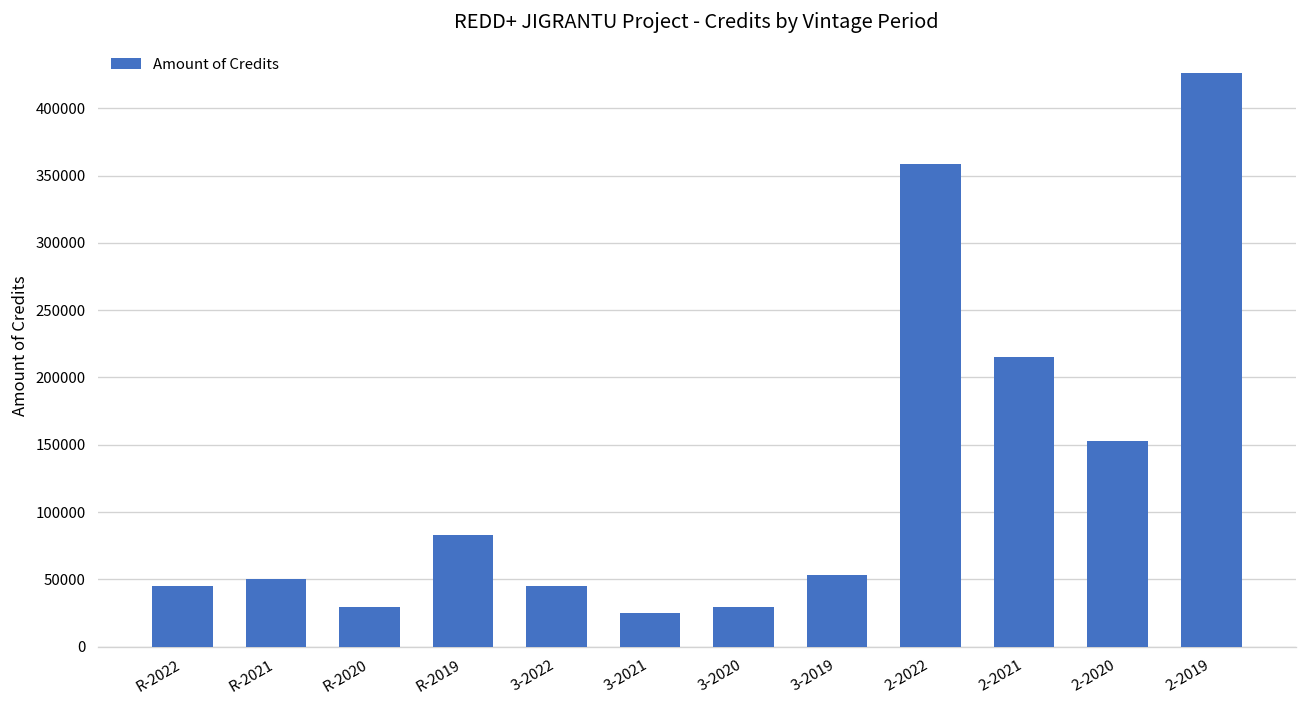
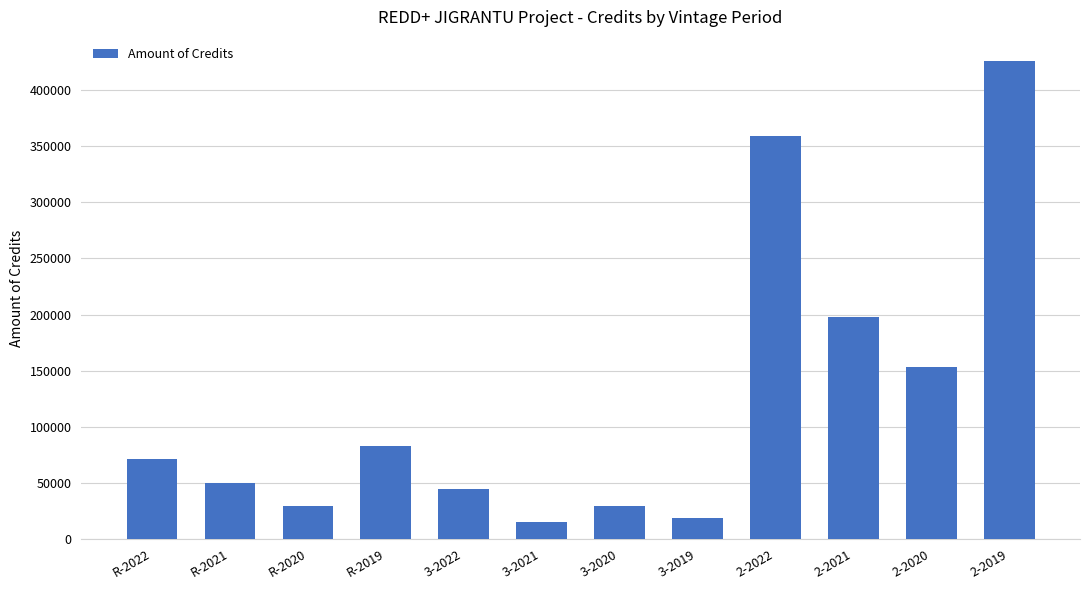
  {
-   "R-2022": 45000,
+   "R-2022": 71000,
    "R-2021": 50000,
    "R-2020": 29000,
    "R-2019": 83000,
    "3-2022": 45000,
-   "3-2021": 25000,
+   "3-2021": 15000,
    "3-2020": 29000,
-   "3-2019": 53000,
+   "3-2019": 19000,
    "2-2022": 359000,
-   "2-2021": 215000,
+   "2-2021": 198000,
    "2-2020": 153000,
    "2-2019": 426000
  }
